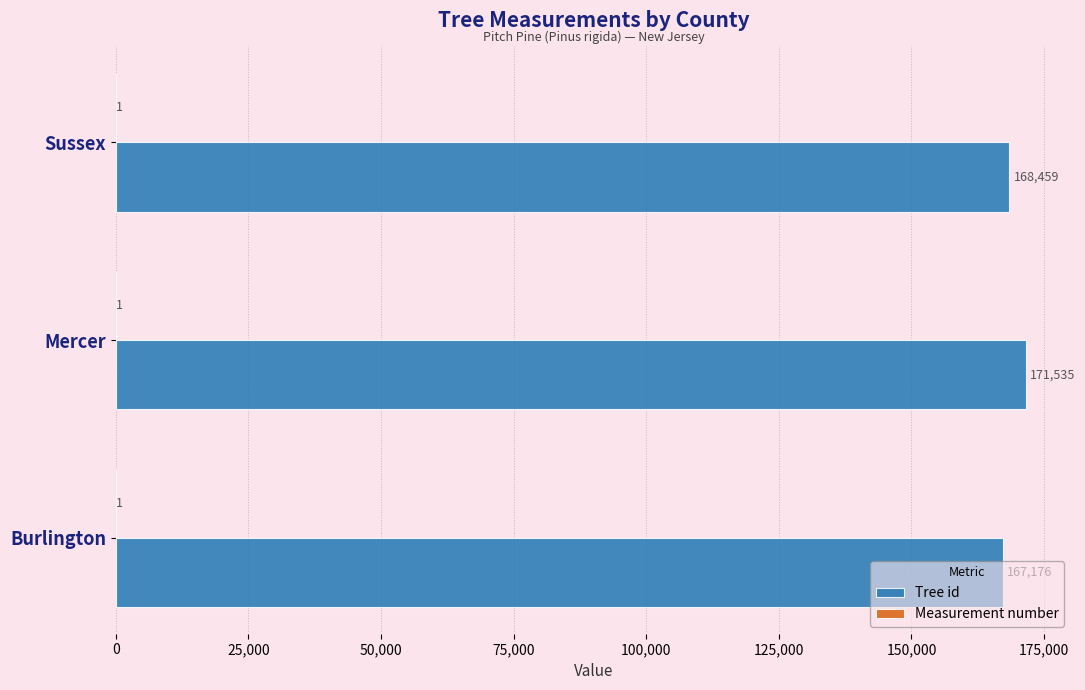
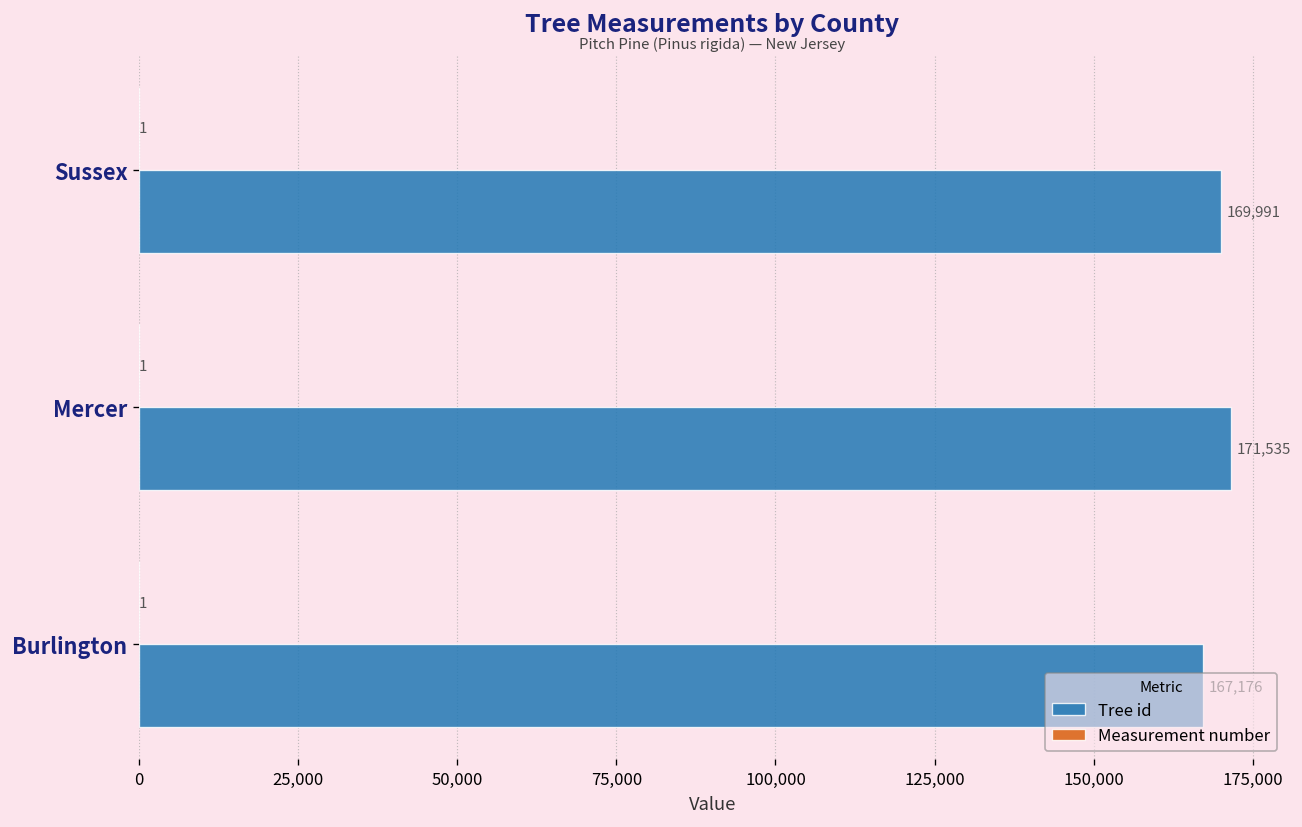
  {
    "Tree id": {
-     "Sussex": "168,459",
+     "Sussex": "169,991",
      "Mercer": "171,535"
    },
    "Measurement number": {
      "Sussex": "1",
      "Mercer": "1",
      "Burlington": "1"
    }
  }
